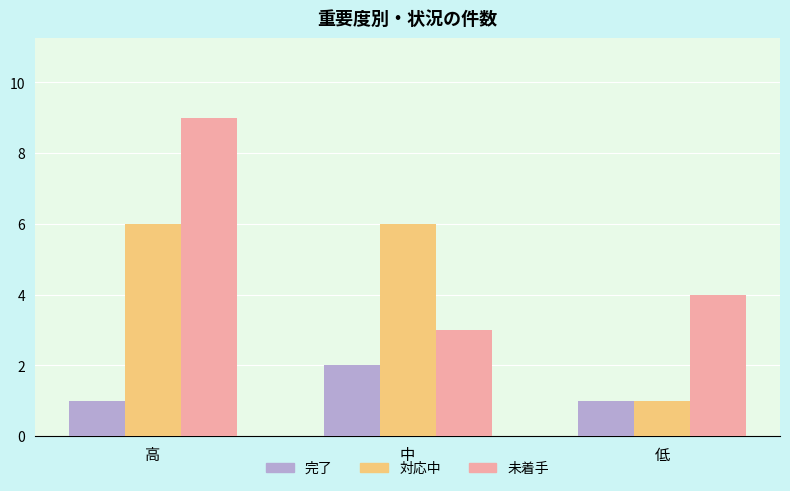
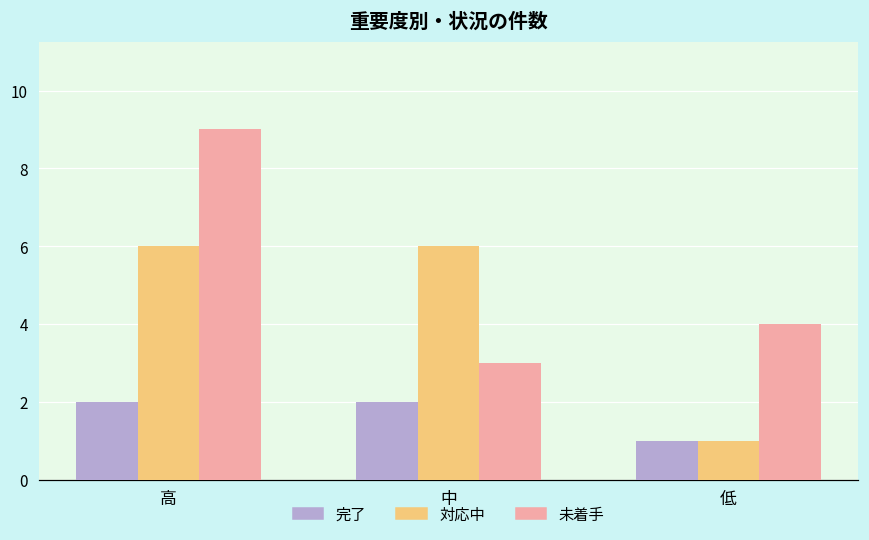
  {
    "完了": {
-     "高": 1,
+     "高": 2,
      "中": 2,
      "低": 1
    }
  }
